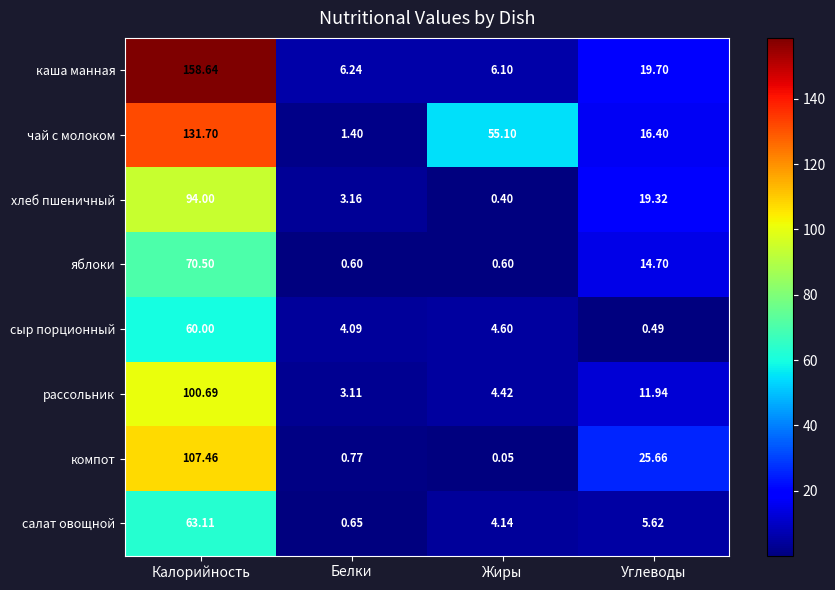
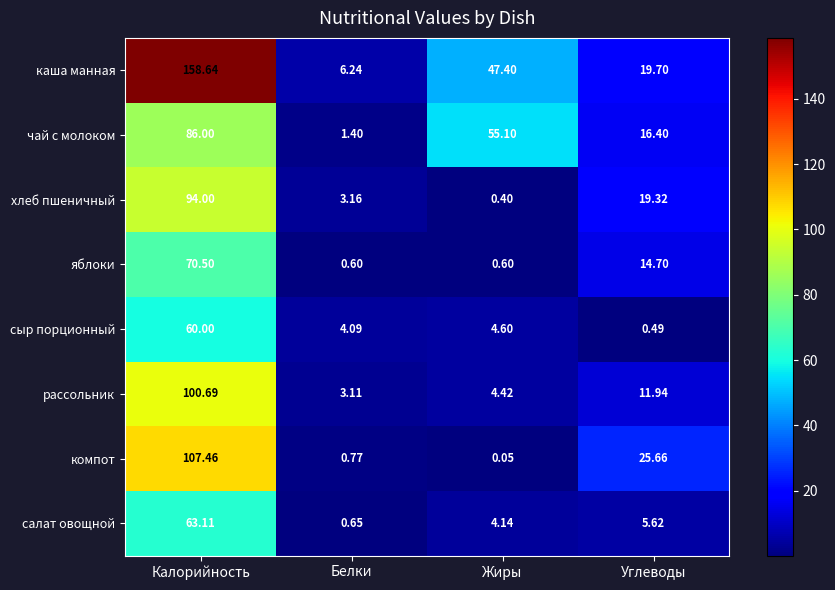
  {
    "каша манная": {
      "Калорийность": 158.64,
      "Белки": 6.24,
-     "Жиры": 6.10,
+     "Жиры": 47.40,
      "Углеводы": 19.70
    },
    "чай с молоком": {
-     "Калорийность": 131.70,
+     "Калорийность": 86.00,
      "Белки": 1.40,
      "Жиры": 55.10,
      "Углеводы": 16.40
    },
    "хлеб пшеничный": {
      "Калорийность": 94.00,
      "Белки": 3.16,
      "Жиры": 0.40,
      "Углеводы": 19.32
    },
    "яблоки": {
      "Калорийность": 70.50,
      "Белки": 0.60,
      "Жиры": 0.60,
      "Углеводы": 14.70
    },
    "сыр порционный": {
      "Калорийность": 60.00,
      "Белки": 4.09,
      "Жиры": 4.60,
      "Углеводы": 0.49
    },
    "рассольник": {
      "Калорийность": 100.69,
      "Белки": 3.11,
      "Жиры": 4.42,
      "Углеводы": 11.94
    },
    "компот": {
      "Калорийность": 107.46,
      "Белки": 0.77,
      "Жиры": 0.05,
      "Углеводы": 25.66
    },
    "салат овощной": {
      "Калорийность": 63.11,
      "Белки": 0.65,
      "Жиры": 4.14,
      "Углеводы": 5.62
    }
  }
